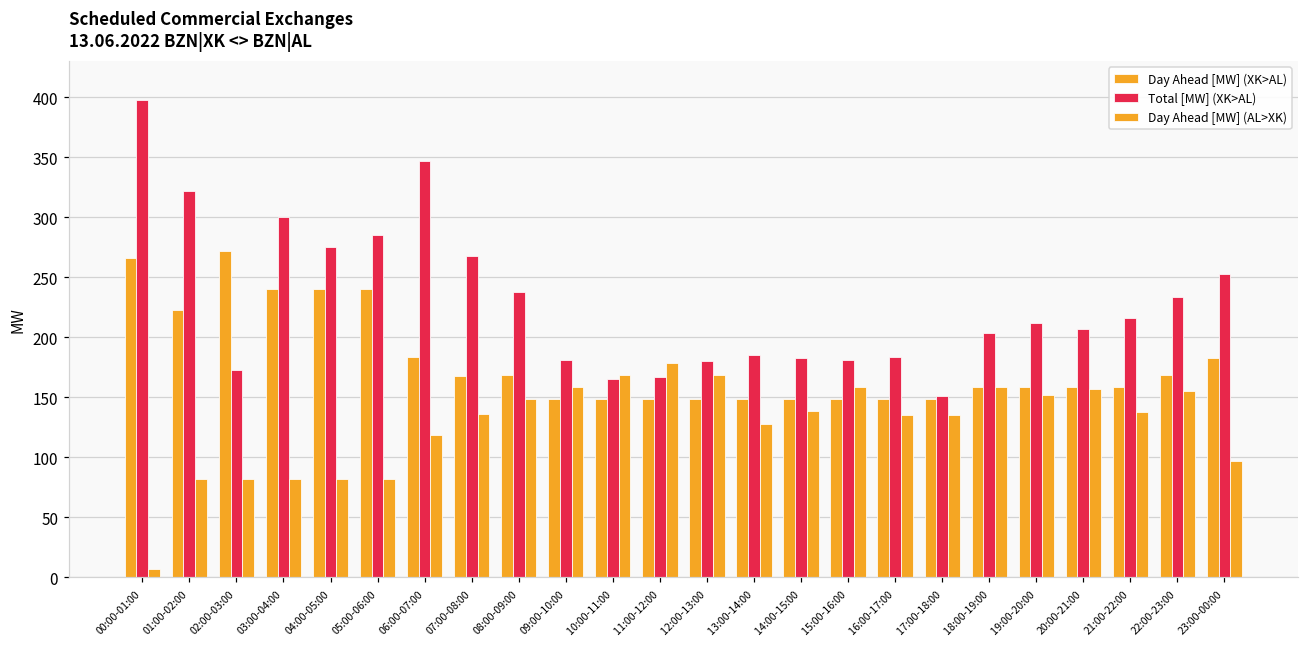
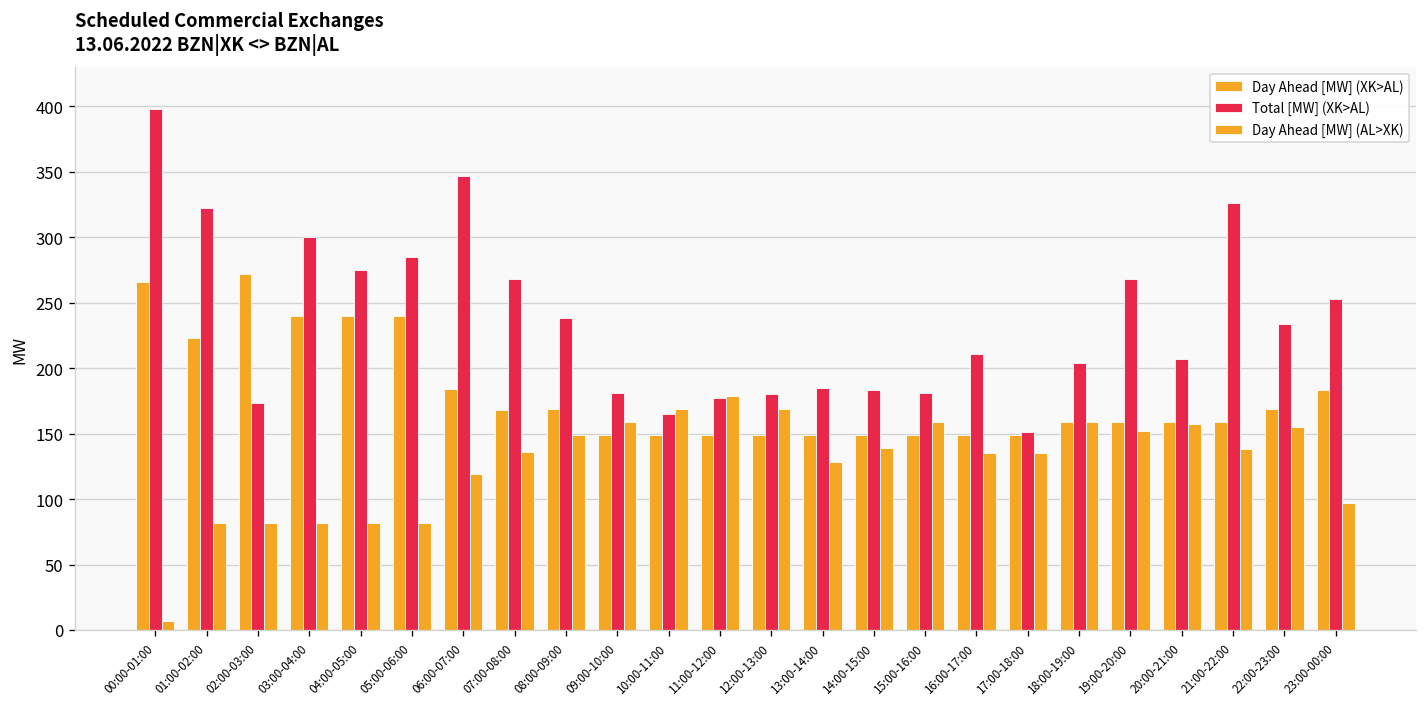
  {
    "Total [MW] (XK>AL)": {
      "00:00-01:00": 398,
      "01:00-02:00": 322,
      "02:00-03:00": 173,
      "03:00-04:00": 300,
      "04:00-05:00": 275,
      "05:00-06:00": 285,
      "06:00-07:00": 347,
      "07:00-08:00": 268,
      "08:00-09:00": 238,
      "09:00-10:00": 181,
      "10:00-11:00": 165,
-     "11:00-12:00": 167,
+     "11:00-12:00": 177,
      "12:00-13:00": 180,
      "13:00-14:00": 185,
      "14:00-15:00": 183,
      "15:00-16:00": 181,
-     "16:00-17:00": 184,
+     "16:00-17:00": 211,
      "17:00-18:00": 151,
      "18:00-19:00": 204,
-     "19:00-20:00": 212,
+     "19:00-20:00": 268,
      "20:00-21:00": 207,
-     "21:00-22:00": 216,
+     "21:00-22:00": 326,
      "22:00-23:00": 234,
      "23:00-00:00": 253
    }
  }
